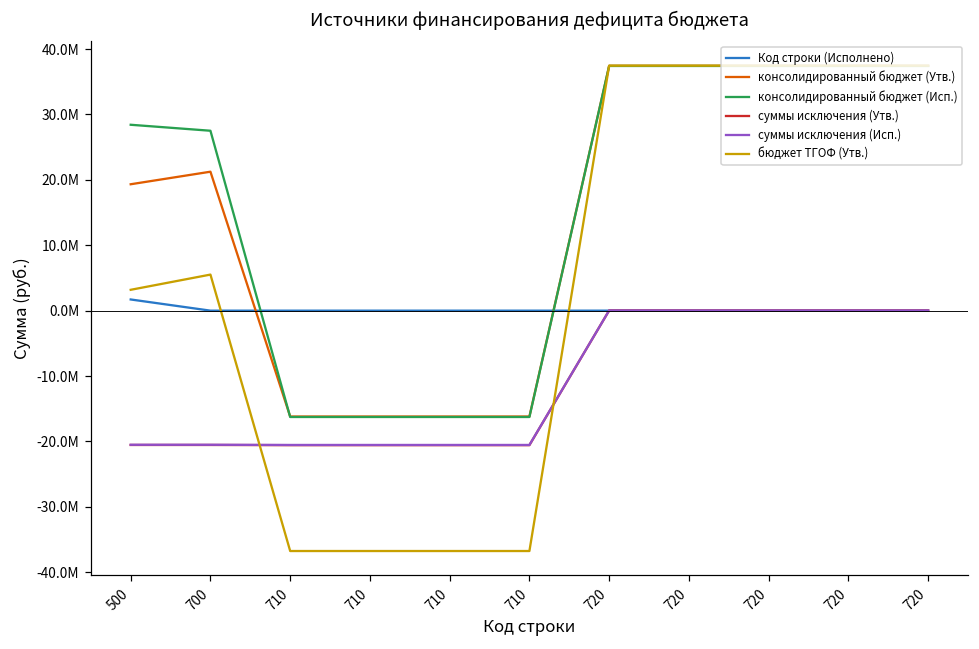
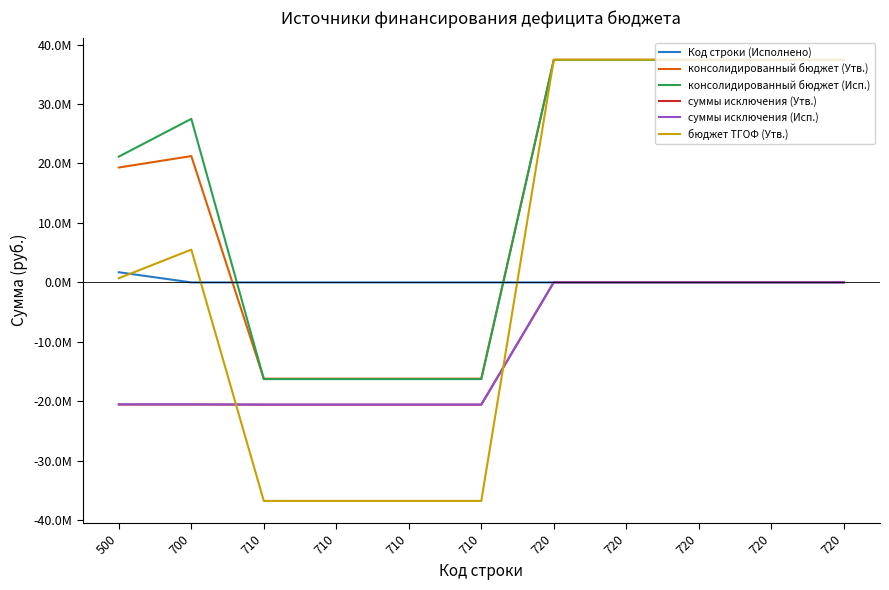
  {
    "Код строки (Исполнено)": {
      "500": 2000000,
      "700": 0
    },
    "консолидированный бюджет (Утв.)": {
      "500": 19000000,
      "700": 21000000
    },
    "консолидированный бюджет (Исп.)": {
-     "500": 28000000,
+     "500": 21000000,
      "700": 28000000
    },
    "бюджет ТГОФ (Утв.)": {
-     "500": 3000000,
+     "500": 1000000,
      "700": 6000000
    }
  }
